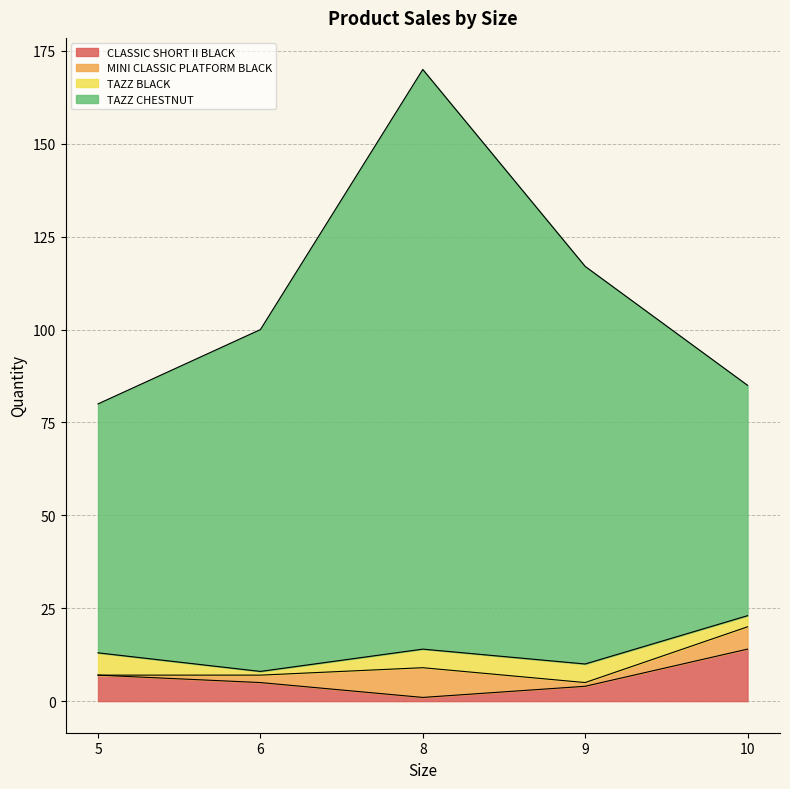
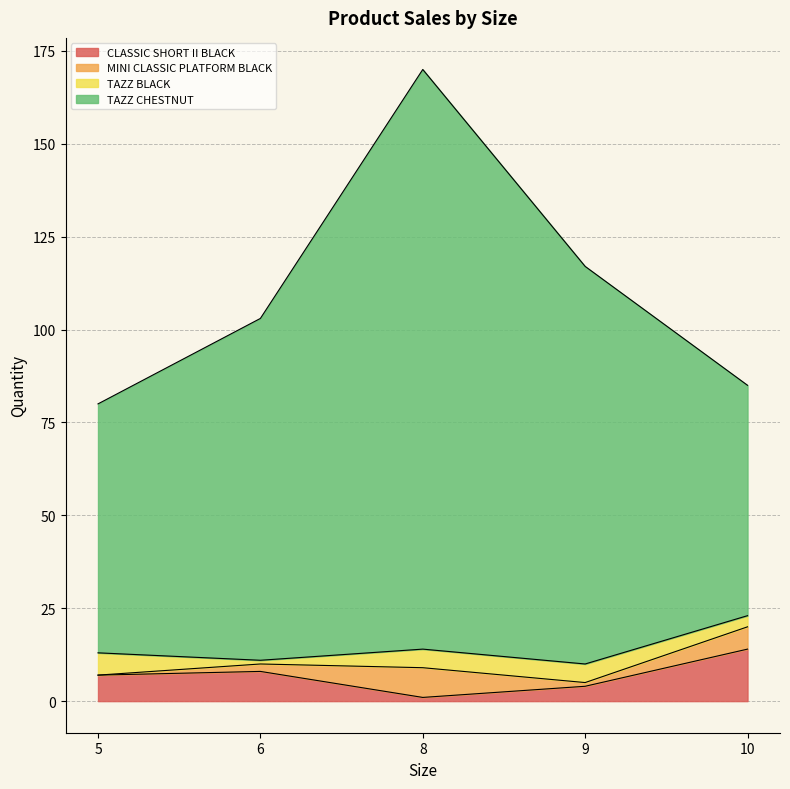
  {
    "CLASSIC SHORT II BLACK": {
-     "6": 5,
+     "6": 8,
      "8": 1,
      "9": 4,
      "10": 14
    },
    "TAZZ CHESTNUT": {
      "5": 67,
      "6": 92,
      "8": 156,
      "9": 107,
      "10": 62
    }
  }
